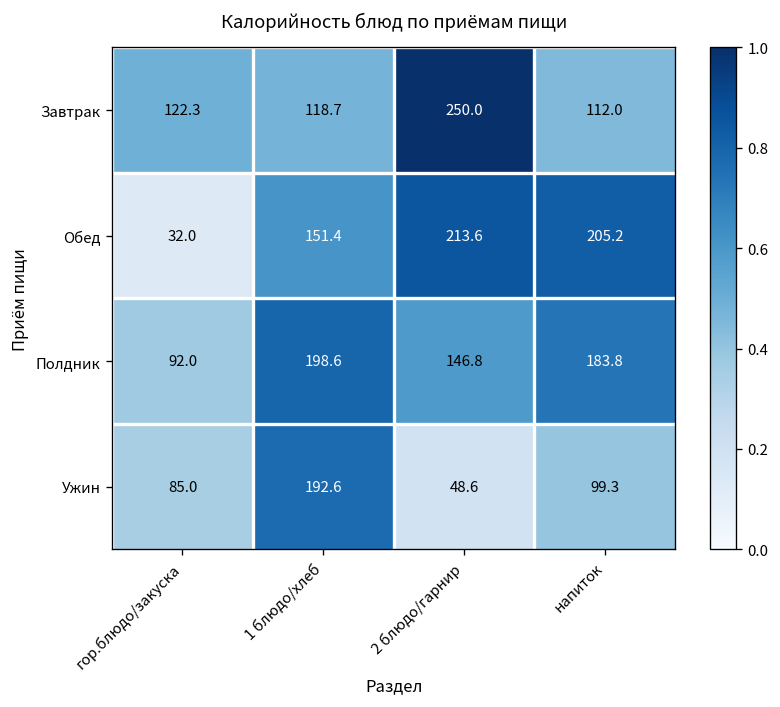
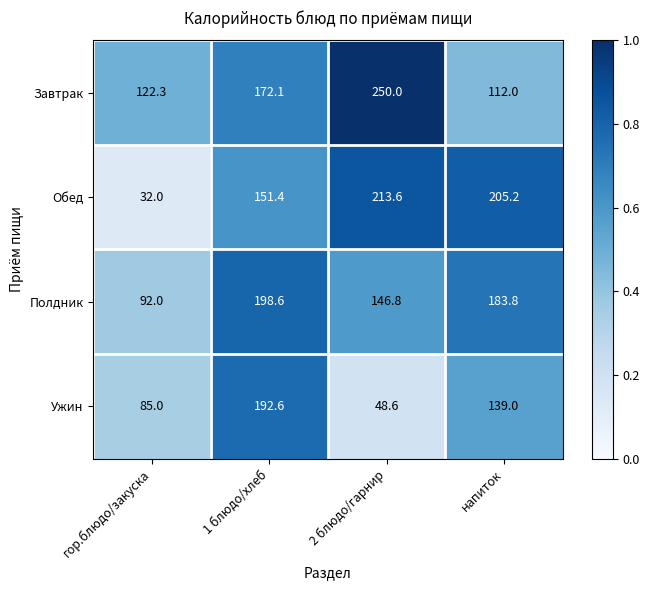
  {
    "Завтрак": {
      "гор.блюдо/закуска": 122.3,
-     "1 блюдо/хлеб": 118.7,
+     "1 блюдо/хлеб": 172.1,
      "2 блюдо/гарнир": 250.0,
      "напиток": 112.0
    },
    "Обед": {
      "гор.блюдо/закуска": 32.0,
      "1 блюдо/хлеб": 151.4,
      "2 блюдо/гарнир": 213.6,
      "напиток": 205.2
    },
    "Полдник": {
      "гор.блюдо/закуска": 92.0,
      "1 блюдо/хлеб": 198.6,
      "2 блюдо/гарнир": 146.8,
      "напиток": 183.8
    },
    "Ужин": {
      "гор.блюдо/закуска": 85.0,
      "1 блюдо/хлеб": 192.6,
      "2 блюдо/гарнир": 48.6,
-     "напиток": 99.3
+     "напиток": 139.0
    }
  }
